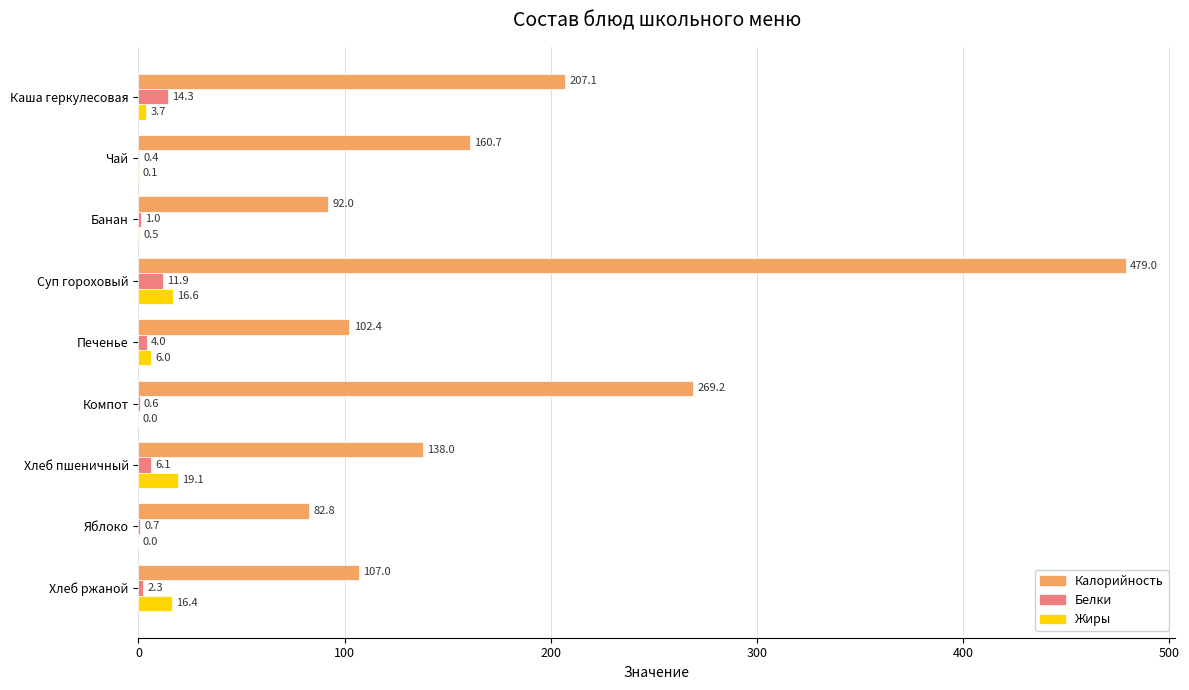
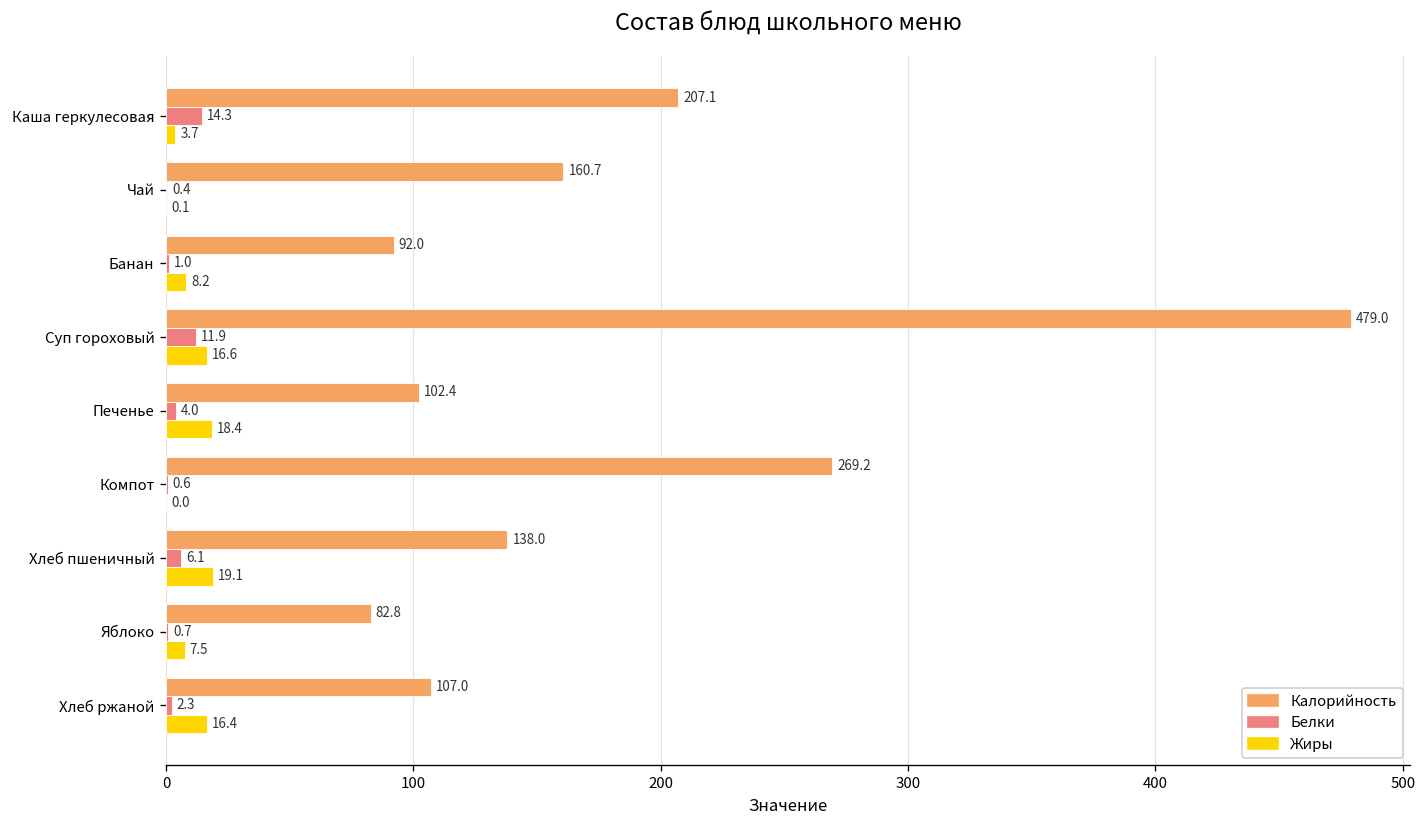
  {
    "Жиры": {
      "Каша геркулесовая": 3.7,
      "Чай": 0.1,
-     "Банан": 0.5,
+     "Банан": 8.2,
      "Суп гороховый": 16.6,
-     "Печенье": 6.0,
+     "Печенье": 18.4,
      "Компот": 0.0,
      "Хлеб пшеничный": 19.1,
-     "Яблоко": 0.0,
+     "Яблоко": 7.5,
      "Хлеб ржаной": 16.4
    }
  }
